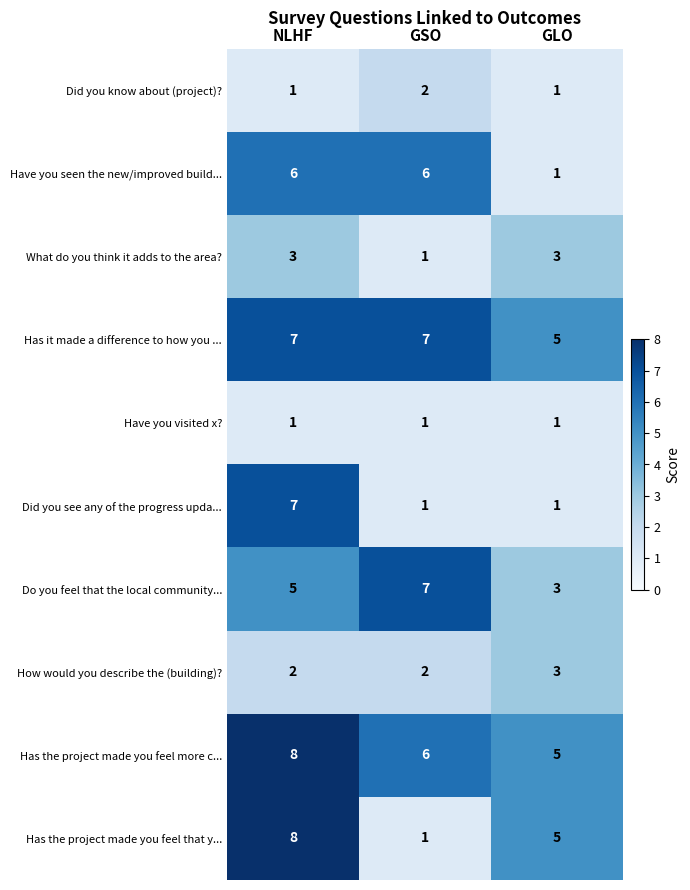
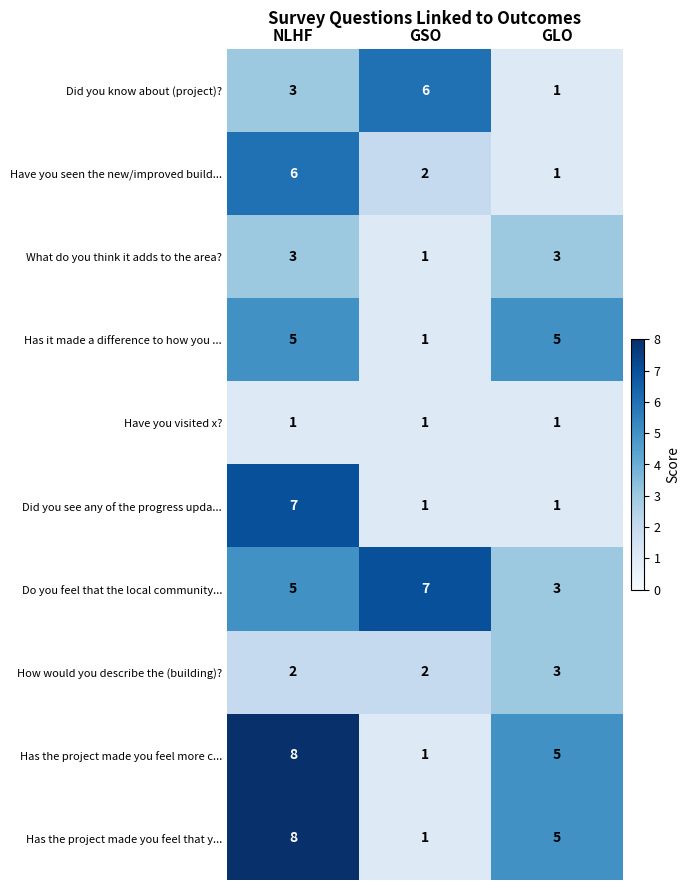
  {
    "Did you know about (project)?": {
-     "NLHF": 1,
-     "GSO": 2,
+     "NLHF": 3,
+     "GSO": 6,
      "GLO": 1
    },
    "Have you seen the new/improved build...": {
      "NLHF": 6,
-     "GSO": 6,
+     "GSO": 2,
      "GLO": 1
    },
    "What do you think it adds to the area?": {
      "NLHF": 3,
      "GSO": 1,
      "GLO": 3
    },
    "Has it made a difference to how you ...": {
-     "NLHF": 7,
-     "GSO": 7,
+     "NLHF": 5,
+     "GSO": 1,
      "GLO": 5
    },
    "Have you visited x?": {
      "NLHF": 1,
      "GSO": 1,
      "GLO": 1
    },
    "Did you see any of the progress upda...": {
      "NLHF": 7,
      "GSO": 1,
      "GLO": 1
    },
    "Do you feel that the local community...": {
      "NLHF": 5,
      "GSO": 7,
      "GLO": 3
    },
    "How would you describe the (building)?": {
      "NLHF": 2,
      "GSO": 2,
      "GLO": 3
    },
    "Has the project made you feel more c...": {
      "NLHF": 8,
-     "GSO": 6,
+     "GSO": 1,
      "GLO": 5
    },
    "Has the project made you feel that y...": {
      "NLHF": 8,
      "GSO": 1,
      "GLO": 5
    }
  }
